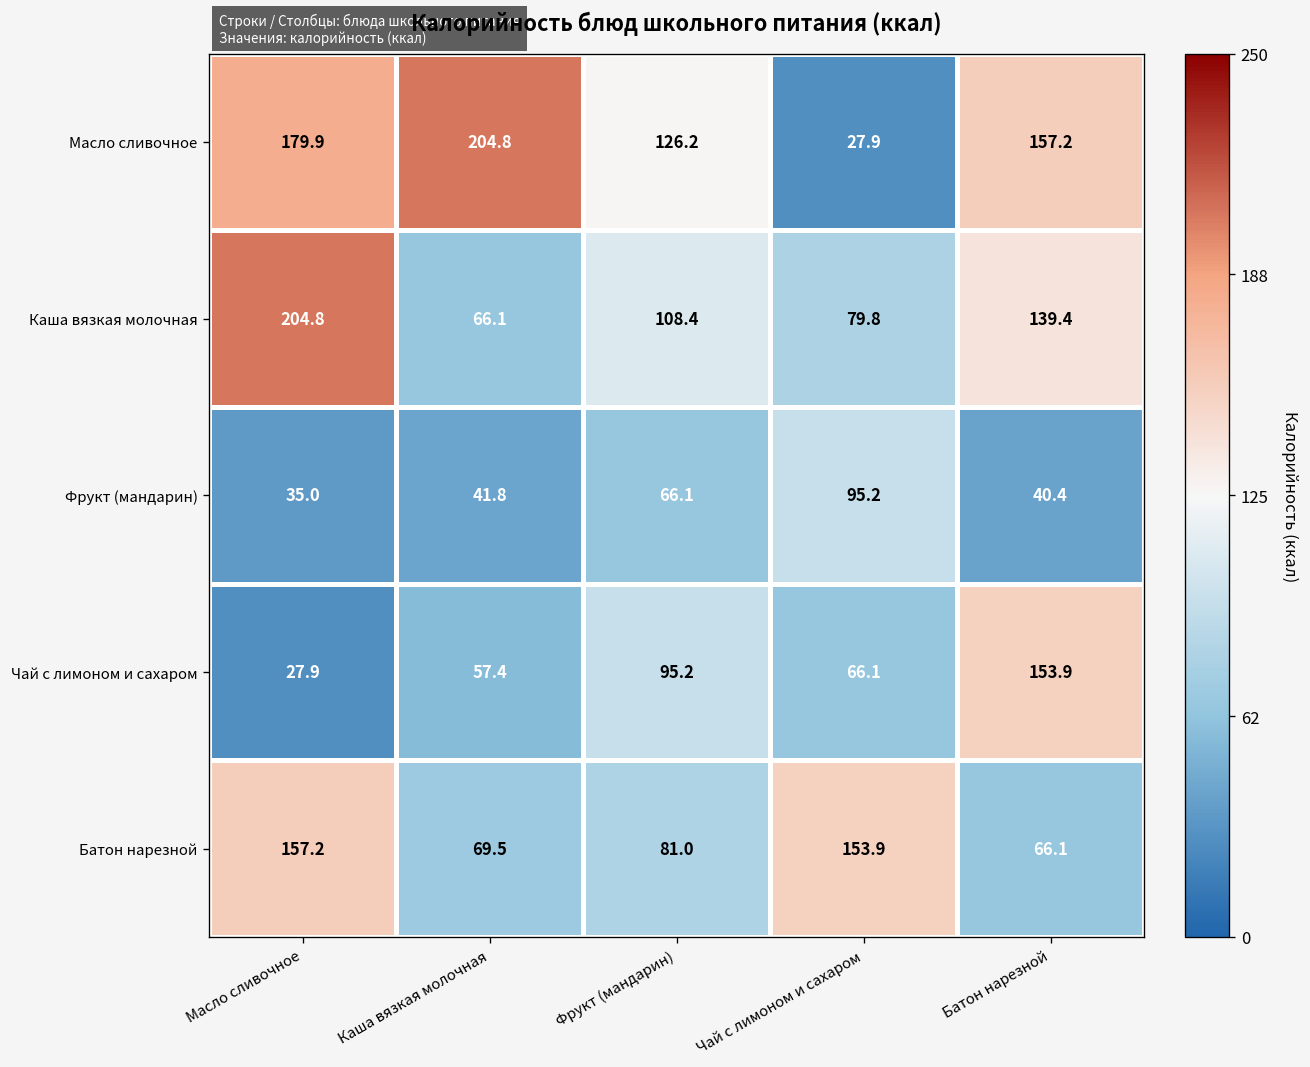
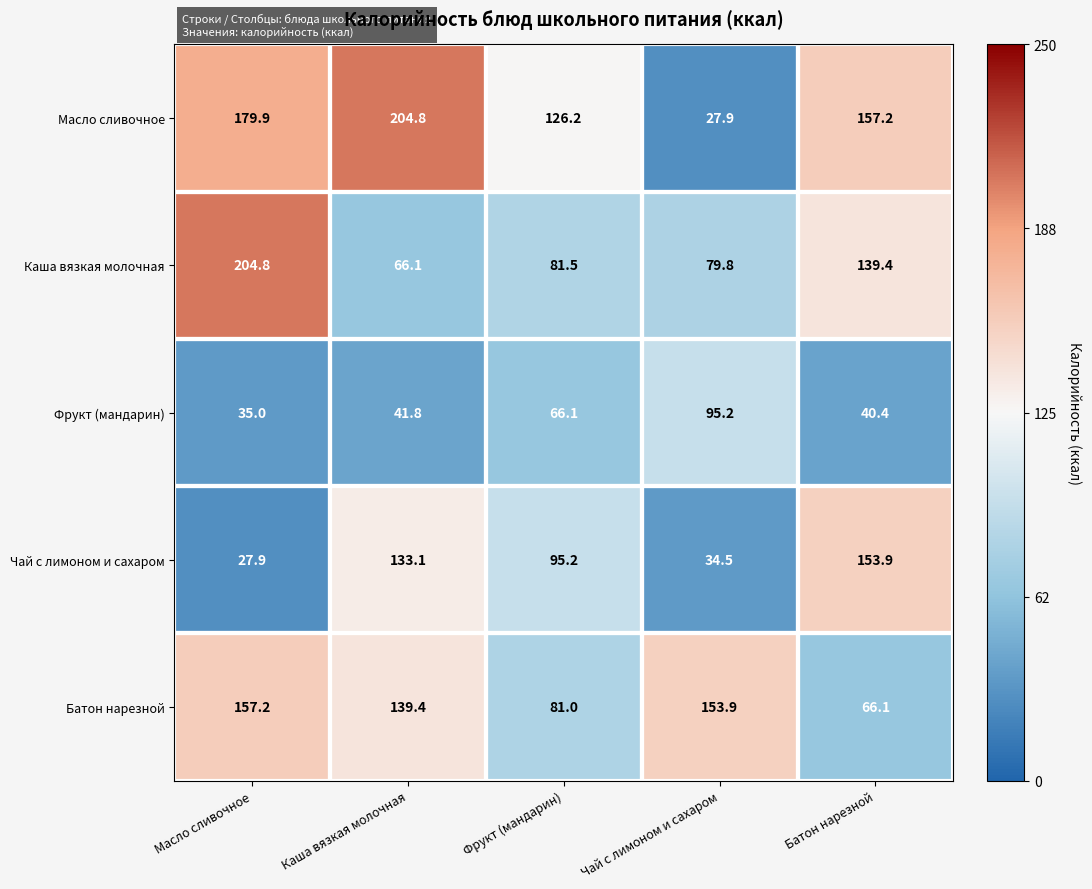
  {
    "Масло сливочное": {
      "Масло сливочное": 179.9,
      "Каша вязкая молочная": 204.8,
      "Фрукт (мандарин)": 126.2,
      "Чай с лимоном и сахаром": 27.9,
      "Батон нарезной": 157.2
    },
    "Каша вязкая молочная": {
      "Масло сливочное": 204.8,
      "Каша вязкая молочная": 66.1,
-     "Фрукт (мандарин)": 108.4,
+     "Фрукт (мандарин)": 81.5,
      "Чай с лимоном и сахаром": 79.8,
      "Батон нарезной": 139.4
    },
    "Фрукт (мандарин)": {
      "Масло сливочное": 35.0,
      "Каша вязкая молочная": 41.8,
      "Фрукт (мандарин)": 66.1,
      "Чай с лимоном и сахаром": 95.2,
      "Батон нарезной": 40.4
    },
    "Чай с лимоном и сахаром": {
      "Масло сливочное": 27.9,
-     "Каша вязкая молочная": 57.4,
+     "Каша вязкая молочная": 133.1,
      "Фрукт (мандарин)": 95.2,
-     "Чай с лимоном и сахаром": 66.1,
+     "Чай с лимоном и сахаром": 34.5,
      "Батон нарезной": 153.9
    },
    "Батон нарезной": {
      "Масло сливочное": 157.2,
-     "Каша вязкая молочная": 69.5,
+     "Каша вязкая молочная": 139.4,
      "Фрукт (мандарин)": 81.0,
      "Чай с лимоном и сахаром": 153.9,
      "Батон нарезной": 66.1
    }
  }
